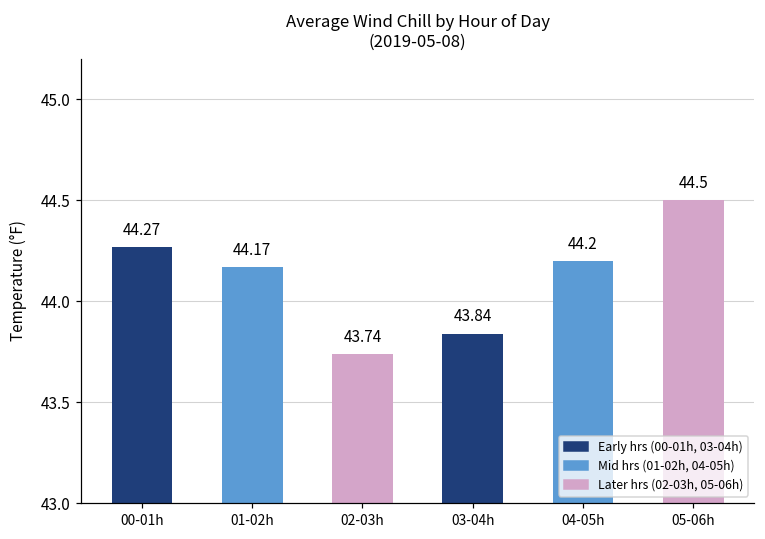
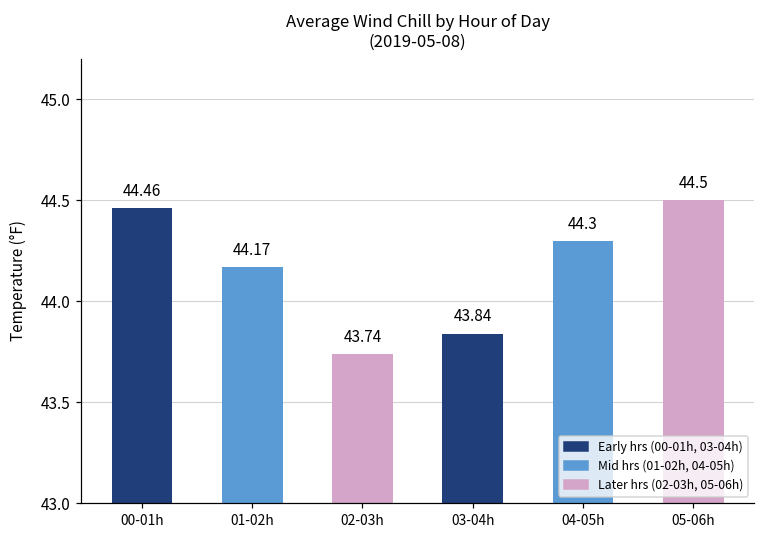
  {
-   "00-01h": 44.27,
+   "00-01h": 44.46,
    "01-02h": 44.17,
    "02-03h": 43.74,
    "03-04h": 43.84,
-   "04-05h": 44.2,
+   "04-05h": 44.3,
    "05-06h": 44.5
  }
